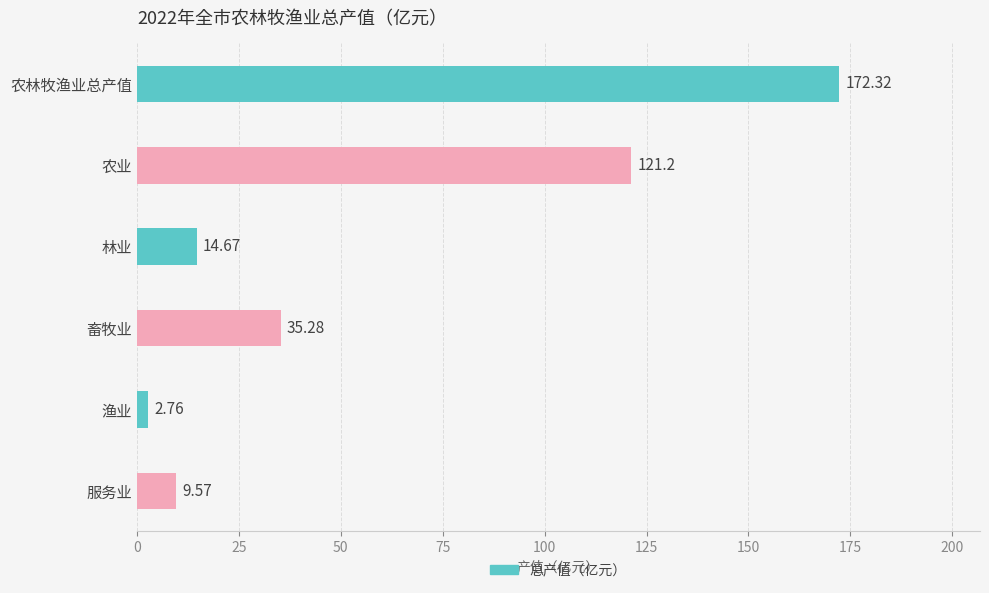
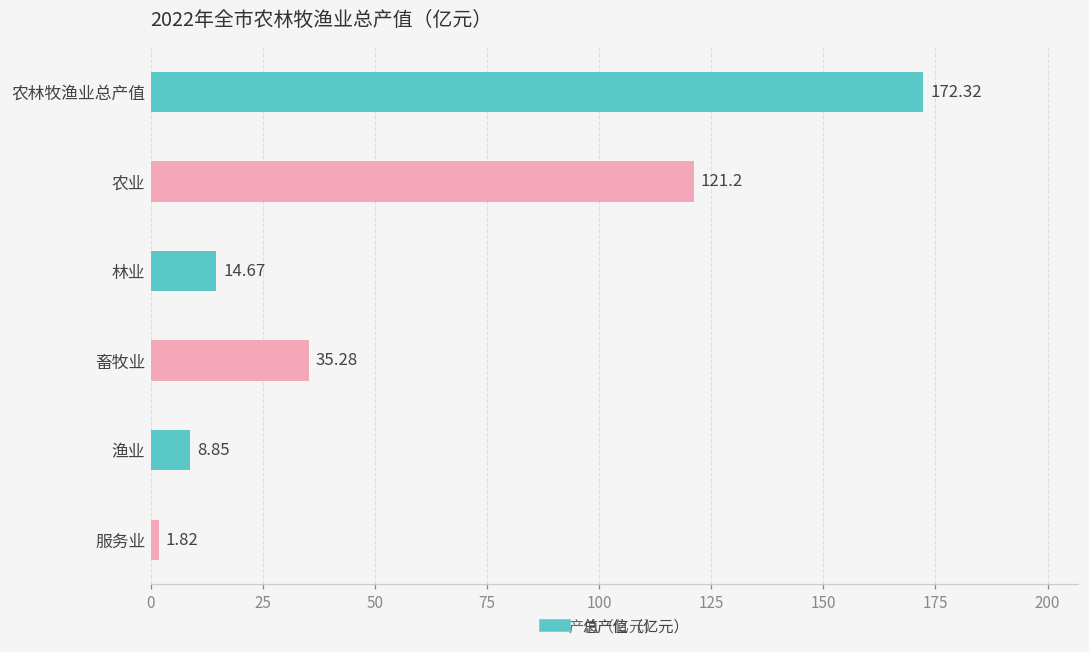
  {
    "农林牧渔业总产值": 172.32,
    "农业": 121.2,
    "林业": 14.67,
    "畜牧业": 35.28,
-   "渔业": 2.76,
-   "服务业": 9.57
+   "渔业": 8.85,
+   "服务业": 1.82
  }
